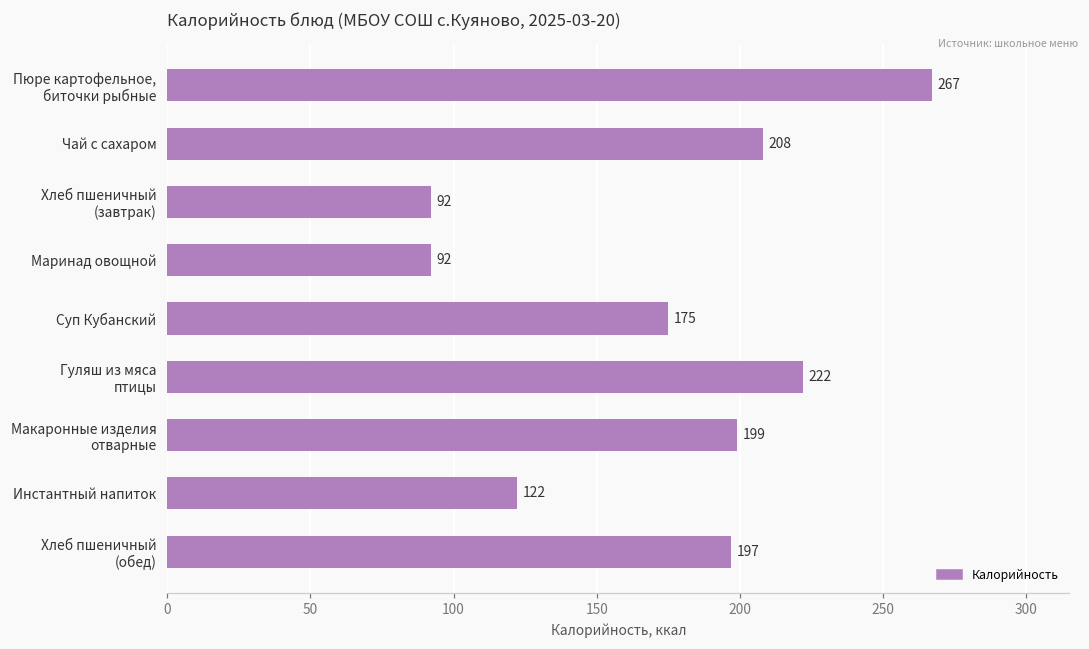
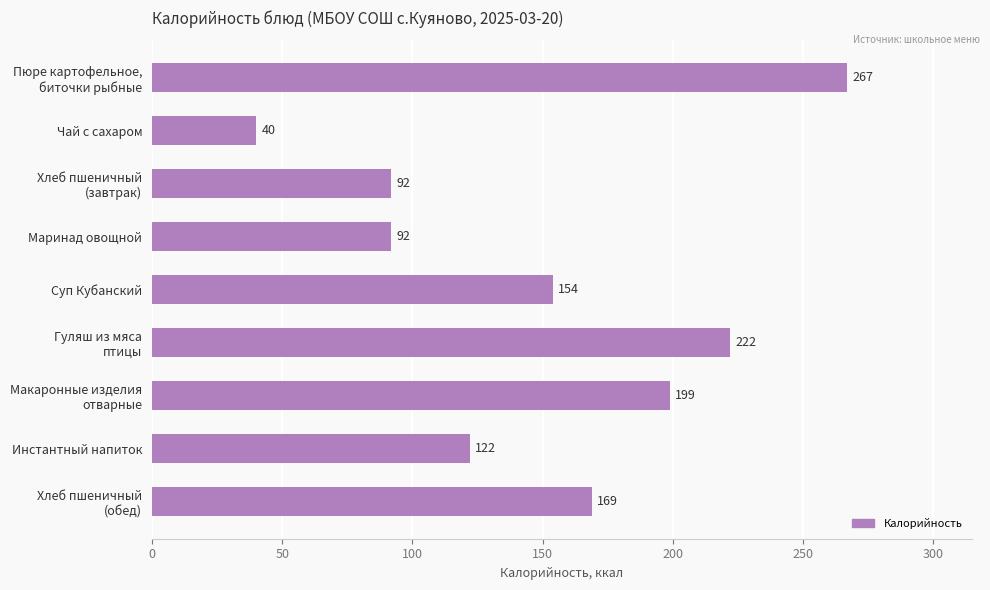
  {
    "Пюре картофельное, биточки рыбные": 267,
-   "Чай с сахаром": 208,
+   "Чай с сахаром": 40,
    "Хлеб пшеничный (завтрак)": 92,
    "Маринад овощной": 92,
-   "Суп Кубанский": 175,
+   "Суп Кубанский": 154,
    "Гуляш из мяса птицы": 222,
    "Макаронные изделия отварные": 199,
    "Инстантный напиток": 122,
-   "Хлеб пшеничный (обед)": 197
+   "Хлеб пшеничный (обед)": 169
  }
